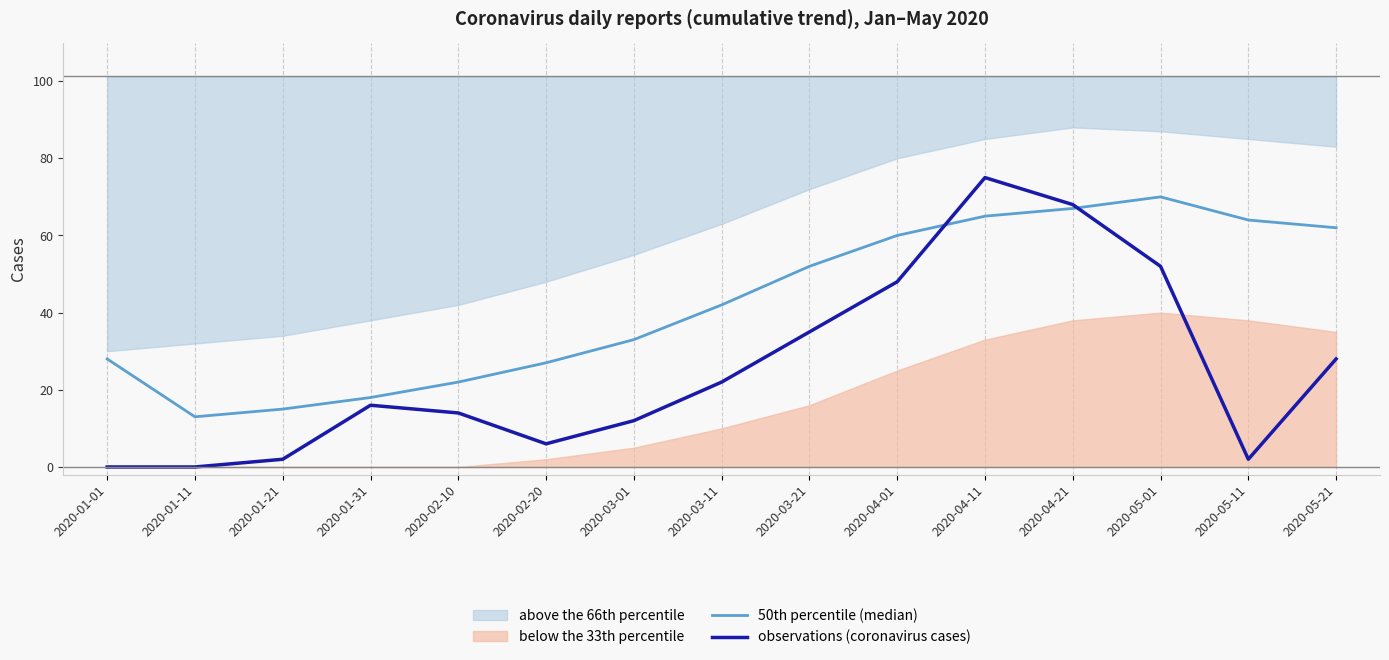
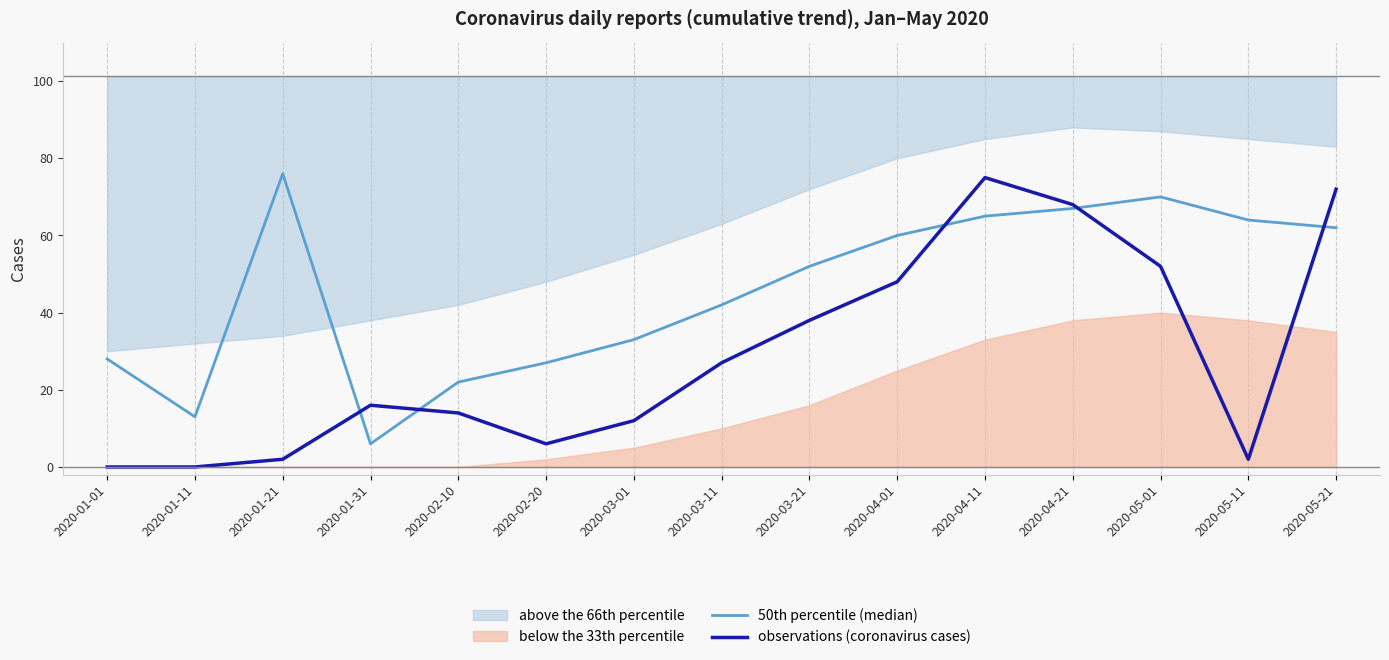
  {
    "50th percentile (median)": {
      "2020-01-01": 28,
      "2020-01-11": 13,
-     "2020-01-21": 15,
-     "2020-01-31": 18,
+     "2020-01-21": 76,
+     "2020-01-31": 6,
      "2020-02-10": 22,
      "2020-02-20": 27,
      "2020-03-01": 33,
      "2020-03-11": 42,
      "2020-03-21": 52,
      "2020-04-01": 60,
      "2020-04-11": 65,
      "2020-04-21": 67,
      "2020-05-01": 70,
      "2020-05-11": 64,
      "2020-05-21": 62
    },
    "observations (coronavirus cases)": {
      "2020-01-21": 2,
      "2020-01-31": 16,
      "2020-02-10": 14,
      "2020-02-20": 6,
      "2020-03-01": 12,
-     "2020-03-11": 22,
-     "2020-03-21": 35,
+     "2020-03-11": 27,
+     "2020-03-21": 38,
      "2020-04-01": 48,
      "2020-04-11": 75,
      "2020-04-21": 68,
      "2020-05-01": 52,
      "2020-05-11": 2,
-     "2020-05-21": 28
+     "2020-05-21": 72
    },
    "below the 33th percentile": {
      "2020-01-21": 0,
      "2020-01-31": 0,
      "2020-02-10": 0,
      "2020-02-20": 2,
      "2020-03-01": 5,
      "2020-03-11": 10,
      "2020-03-21": 16,
      "2020-04-01": 25,
      "2020-04-11": 33,
      "2020-04-21": 38,
      "2020-05-01": 40,
      "2020-05-11": 38,
      "2020-05-21": 35
    }
  }
